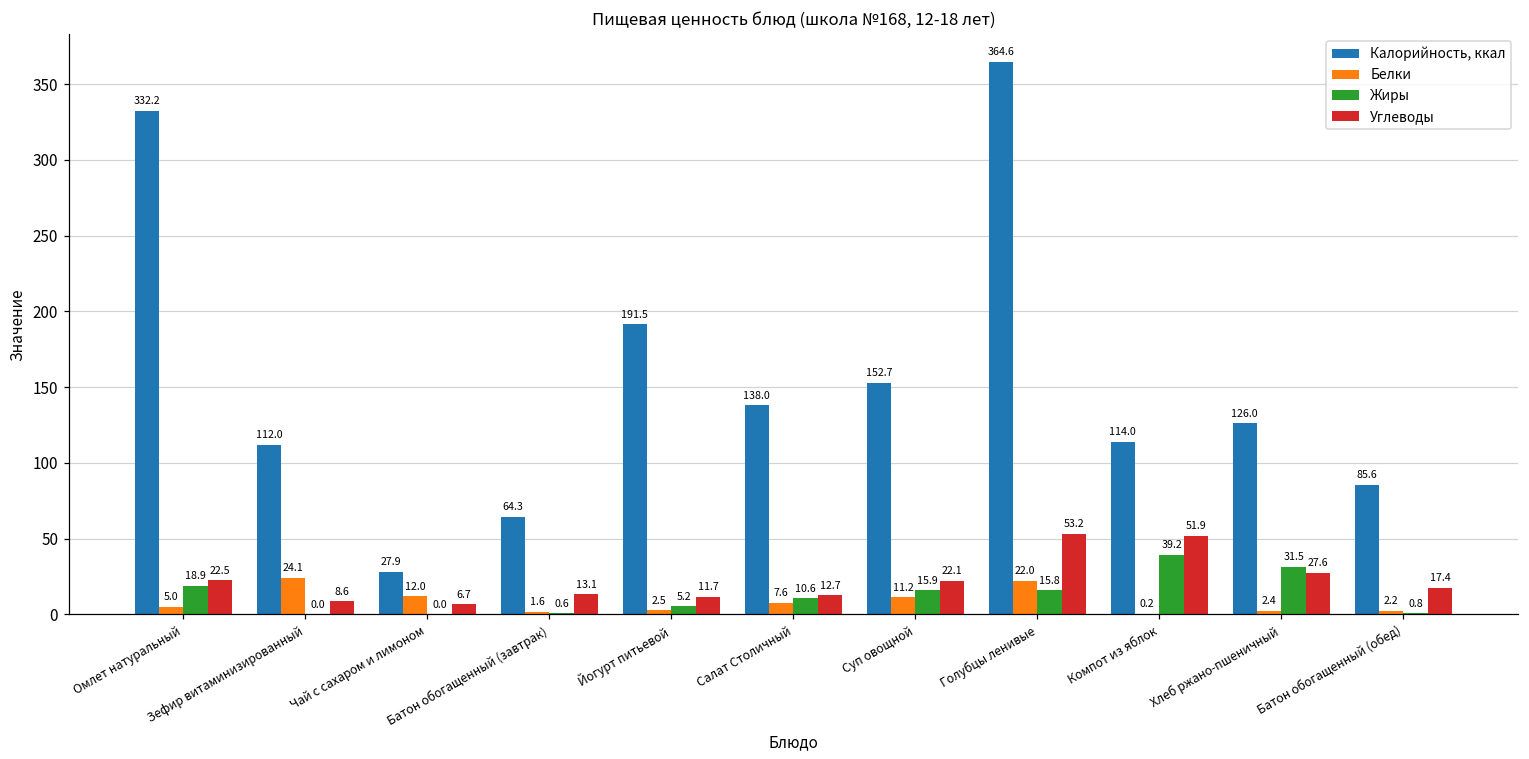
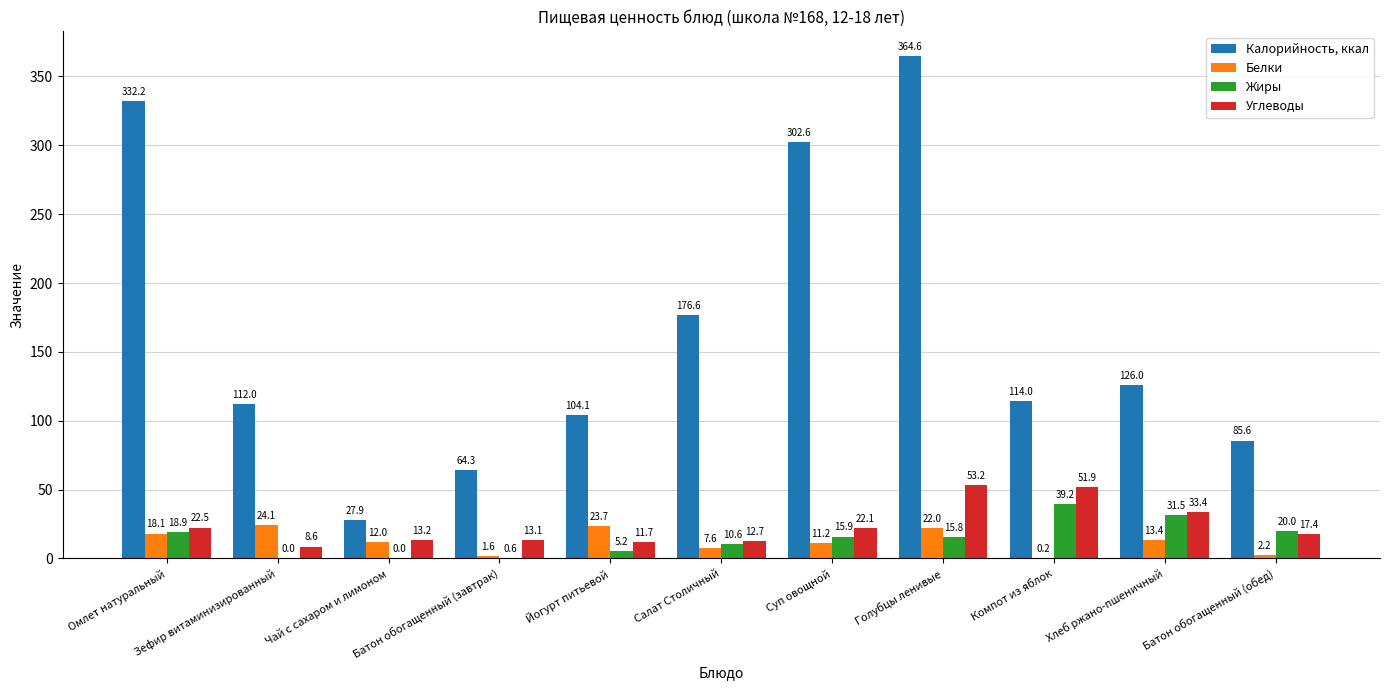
  {
    "Калорийность, ккал": {
      "Омлет натуральный": 332.2,
      "Зефир витаминизированный": 112.0,
      "Чай с сахаром и лимоном": 27.9,
      "Батон обогащенный (завтрак)": 64.3,
-     "Йогурт питьевой": 191.5,
-     "Салат Столичный": 138.0,
-     "Суп овощной": 152.7,
+     "Йогурт питьевой": 104.1,
+     "Салат Столичный": 176.6,
+     "Суп овощной": 302.6,
      "Голубцы ленивые": 364.6,
      "Компот из яблок": 114.0,
      "Хлеб ржано-пшеничный": 126.0,
      "Батон обогащенный (обед)": 85.6
    },
    "Белки": {
-     "Омлет натуральный": 5.0,
+     "Омлет натуральный": 18.1,
      "Зефир витаминизированный": 24.1,
      "Чай с сахаром и лимоном": 12.0,
      "Батон обогащенный (завтрак)": 1.6,
-     "Йогурт питьевой": 2.5,
+     "Йогурт питьевой": 23.7,
      "Салат Столичный": 7.6,
      "Суп овощной": 11.2,
      "Голубцы ленивые": 22.0,
      "Компот из яблок": 0.2,
-     "Хлеб ржано-пшеничный": 2.4,
+     "Хлеб ржано-пшеничный": 13.4,
      "Батон обогащенный (обед)": 2.2
    },
    "Жиры": {
      "Омлет натуральный": 18.9,
      "Зефир витаминизированный": 0.0,
      "Чай с сахаром и лимоном": 0.0,
      "Батон обогащенный (завтрак)": 0.6,
      "Йогурт питьевой": 5.2,
      "Салат Столичный": 10.6,
      "Суп овощной": 15.9,
      "Голубцы ленивые": 15.8,
      "Компот из яблок": 39.2,
      "Хлеб ржано-пшеничный": 31.5,
-     "Батон обогащенный (обед)": 0.8
+     "Батон обогащенный (обед)": 20.0
    },
    "Углеводы": {
      "Омлет натуральный": 22.5,
      "Зефир витаминизированный": 8.6,
-     "Чай с сахаром и лимоном": 6.7,
+     "Чай с сахаром и лимоном": 13.2,
      "Батон обогащенный (завтрак)": 13.1,
      "Йогурт питьевой": 11.7,
      "Салат Столичный": 12.7,
      "Суп овощной": 22.1,
      "Голубцы ленивые": 53.2,
      "Компот из яблок": 51.9,
-     "Хлеб ржано-пшеничный": 27.6,
+     "Хлеб ржано-пшеничный": 33.4,
      "Батон обогащенный (обед)": 17.4
    }
  }
